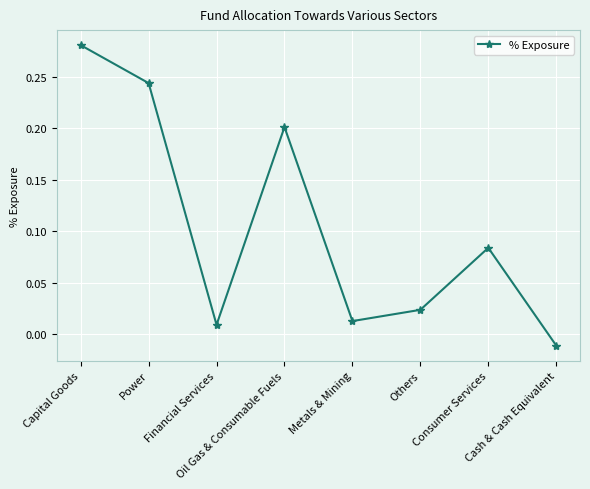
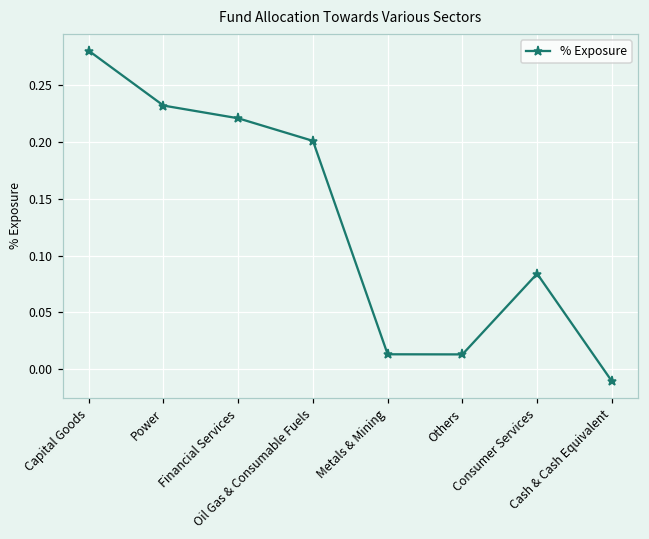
  {
    "Capital Goods": 0.280,
-   "Power": 0.244,
-   "Financial Services": 0.009,
+   "Power": 0.232,
+   "Financial Services": 0.221,
    "Oil Gas & Consumable Fuels": 0.201,
    "Metals & Mining": 0.013,
-   "Others": 0.024,
+   "Others": 0.013,
    "Consumer Services": 0.084,
    "Cash & Cash Equivalent": -0.011
  }
